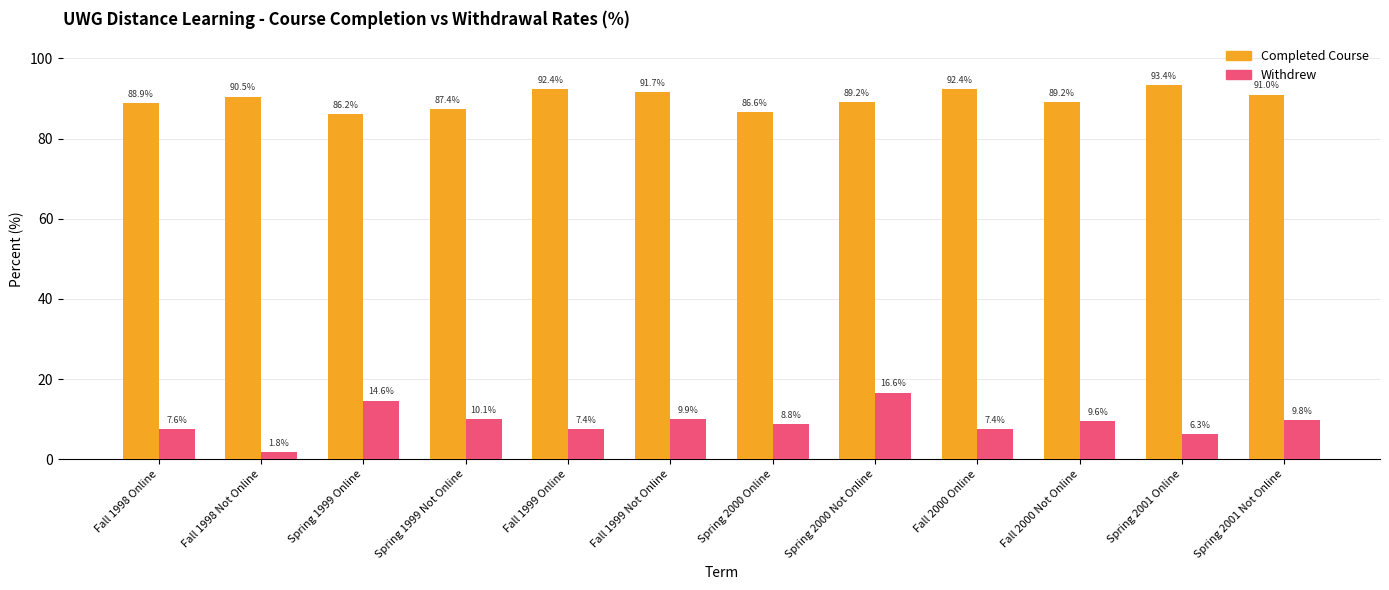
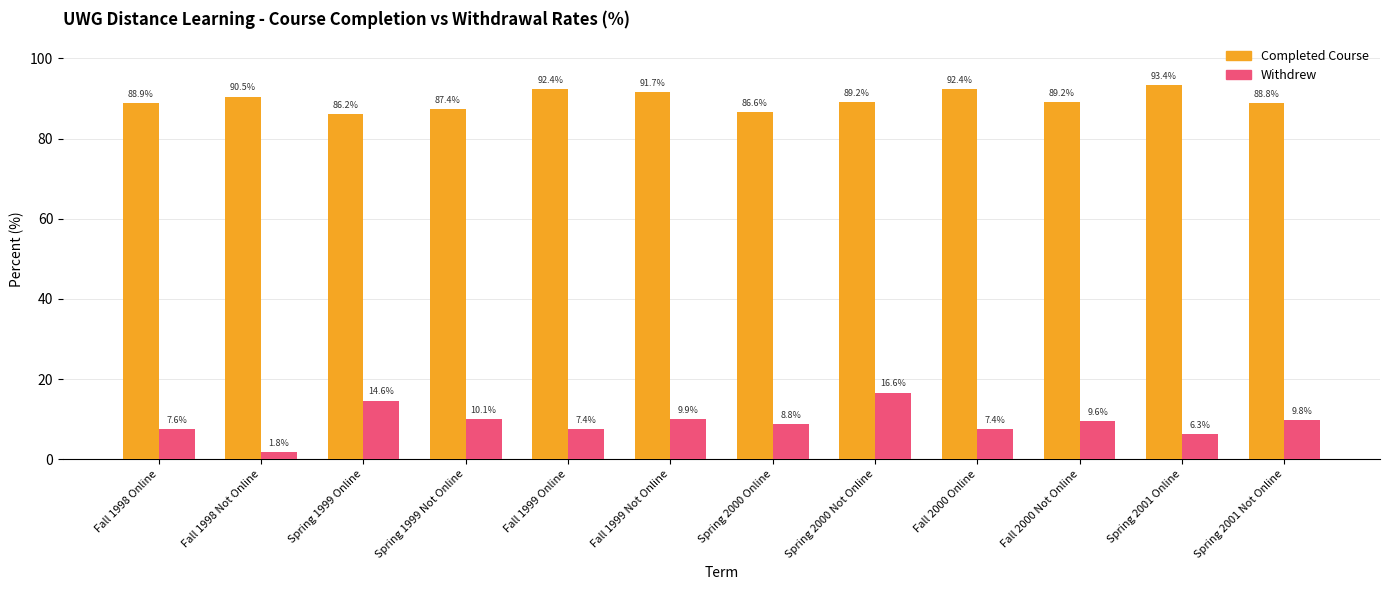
  {
    "Completed Course": {
      "Fall 1998 Online": "88.9%",
      "Fall 1998 Not Online": "90.5%",
      "Spring 1999 Online": "86.2%",
      "Spring 1999 Not Online": "87.4%",
      "Fall 1999 Online": "92.4%",
      "Fall 1999 Not Online": "91.7%",
      "Spring 2000 Online": "86.6%",
      "Spring 2000 Not Online": "89.2%",
      "Fall 2000 Online": "92.4%",
      "Fall 2000 Not Online": "89.2%",
      "Spring 2001 Online": "93.4%",
-     "Spring 2001 Not Online": "91.0%"
+     "Spring 2001 Not Online": "88.8%"
    },
    "Withdrew": {
      "Fall 1998 Online": "7.6%",
      "Fall 1998 Not Online": "1.8%",
      "Spring 1999 Online": "14.6%",
      "Spring 1999 Not Online": "10.1%",
      "Fall 1999 Online": "7.4%",
      "Fall 1999 Not Online": "9.9%",
      "Spring 2000 Online": "8.8%",
      "Spring 2000 Not Online": "16.6%",
      "Fall 2000 Online": "7.4%",
      "Fall 2000 Not Online": "9.6%",
      "Spring 2001 Online": "6.3%",
      "Spring 2001 Not Online": "9.8%"
    }
  }
